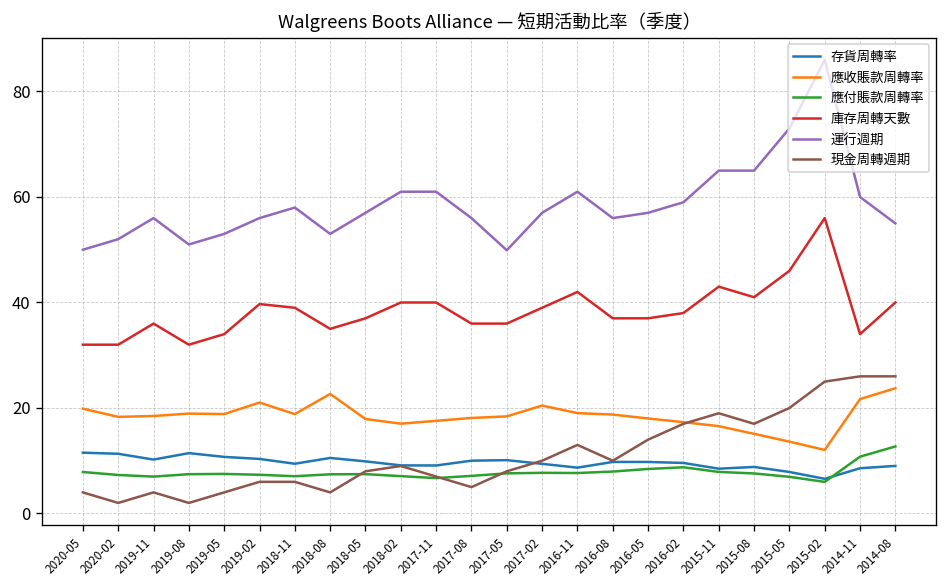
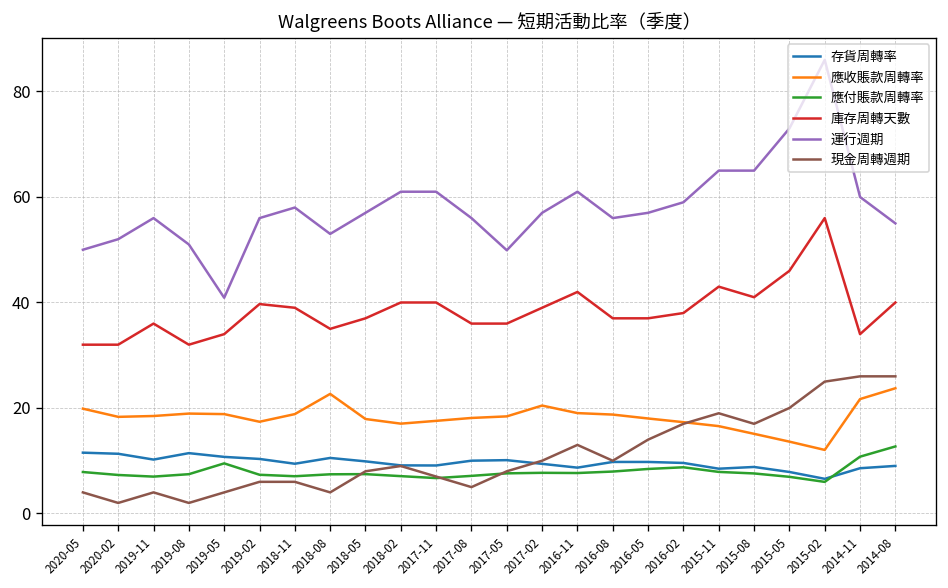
  {
    "存貨周轉率": {
      "2020-05": 12,
      "2020-02": 11,
      "2019-11": 10,
      "2019-08": 11,
      "2019-05": 11,
      "2019-02": 10,
      "2018-11": 9,
      "2018-08": 11,
      "2018-05": 10,
      "2017-11": 9,
      "2017-08": 10,
      "2017-05": 10,
      "2017-02": 9,
      "2016-11": 9,
      "2016-05": 10,
      "2016-02": 10,
      "2015-11": 8,
      "2015-08": 9,
      "2015-05": 8,
      "2015-02": 7,
      "2014-11": 9,
      "2014-08": 9
    },
    "應收賬款周轉率": {
      "2020-05": 20,
      "2020-02": 18,
      "2019-11": 18,
      "2019-08": 19,
      "2019-05": 19,
-     "2019-02": 21,
+     "2019-02": 17,
      "2018-11": 19,
      "2018-08": 23,
      "2018-05": 18,
      "2018-02": 17,
      "2017-11": 18,
      "2017-08": 18,
      "2017-05": 18,
      "2017-02": 20,
      "2016-11": 19,
      "2016-08": 19,
      "2016-05": 18,
      "2015-11": 17,
      "2015-08": 15,
      "2015-05": 14,
      "2015-02": 12,
      "2014-11": 22,
      "2014-08": 24
    },
    "應付賬款周轉率": {
      "2020-05": 8,
      "2020-02": 7,
      "2019-11": 7,
      "2019-08": 7,
-     "2019-05": 8,
+     "2019-05": 10,
      "2019-02": 7,
      "2018-11": 7,
      "2018-08": 7,
      "2018-02": 7,
      "2017-08": 7,
      "2017-02": 8,
      "2016-11": 8,
      "2016-08": 8,
      "2016-05": 8,
      "2016-02": 9,
      "2015-11": 8,
      "2015-08": 8,
      "2015-05": 7,
      "2015-02": 6,
      "2014-11": 11,
      "2014-08": 13
    },
    "庫存周轉天數": {
      "2020-05": 32,
      "2020-02": 32,
      "2019-11": 36,
      "2019-08": 32,
      "2019-05": 34,
      "2019-02": 40,
      "2018-11": 39,
      "2018-08": 35,
      "2018-05": 37,
      "2018-02": 40,
      "2017-11": 40,
      "2017-08": 36,
      "2017-05": 36,
      "2017-02": 39,
      "2016-11": 42,
      "2016-08": 37,
      "2016-05": 37,
      "2016-02": 38,
      "2015-11": 43,
      "2015-08": 41,
      "2015-05": 46,
      "2015-02": 56,
      "2014-11": 34,
      "2014-08": 40
    },
    "運行週期": {
      "2020-05": 50,
      "2020-02": 52,
      "2019-11": 56,
      "2019-08": 51,
-     "2019-05": 53,
+     "2019-05": 41,
      "2019-02": 56,
      "2018-11": 58,
      "2018-08": 53,
      "2018-05": 57,
      "2018-02": 61,
      "2017-11": 61,
      "2017-08": 56,
      "2017-05": 50,
      "2017-02": 57,
      "2016-11": 61,
      "2016-08": 56,
      "2016-05": 57,
      "2016-02": 59,
      "2015-11": 65,
      "2015-08": 65,
      "2014-11": 60,
      "2014-08": 55
    },
    "現金周轉週期": {
      "2020-05": 4,
      "2020-02": 2,
      "2019-11": 4,
      "2019-08": 2,
      "2019-05": 4,
      "2019-02": 6,
      "2018-11": 6,
      "2018-08": 4,
      "2017-08": 5,
      "2017-02": 10,
      "2016-11": 13,
      "2016-05": 14,
      "2015-11": 19,
      "2015-08": 17,
      "2015-05": 20,
      "2015-02": 25,
      "2014-11": 26,
      "2014-08": 26
    }
  }
